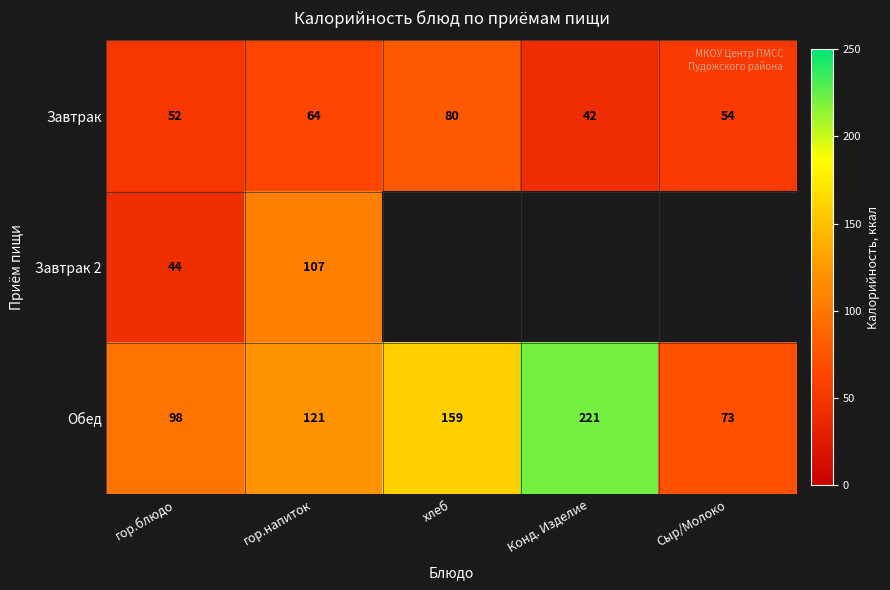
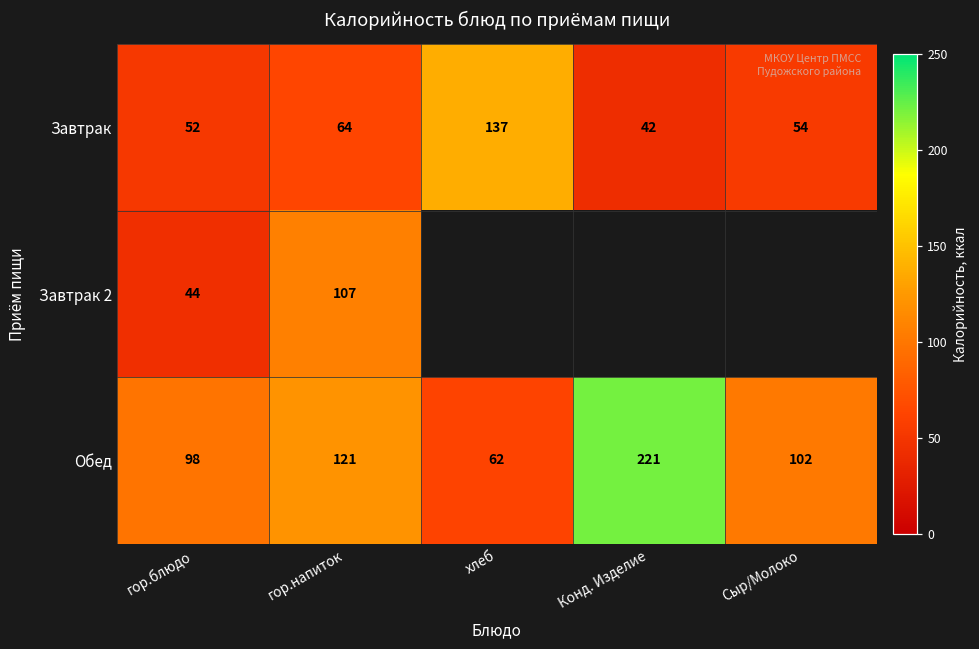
  {
    "Завтрак": {
      "гор.блюдо": 52,
      "гор.напиток": 64,
-     "хлеб": 80,
+     "хлеб": 137,
      "Конд. Изделие": 42
    },
    "Завтрак 2": {
      "гор.блюдо": 44,
      "гор.напиток": 107
    },
    "Обед": {
      "гор.блюдо": 98,
      "гор.напиток": 121,
-     "хлеб": 159,
+     "хлеб": 62,
      "Конд. Изделие": 221,
-     "Сыр/Молоко": 73
+     "Сыр/Молоко": 102
    }
  }
